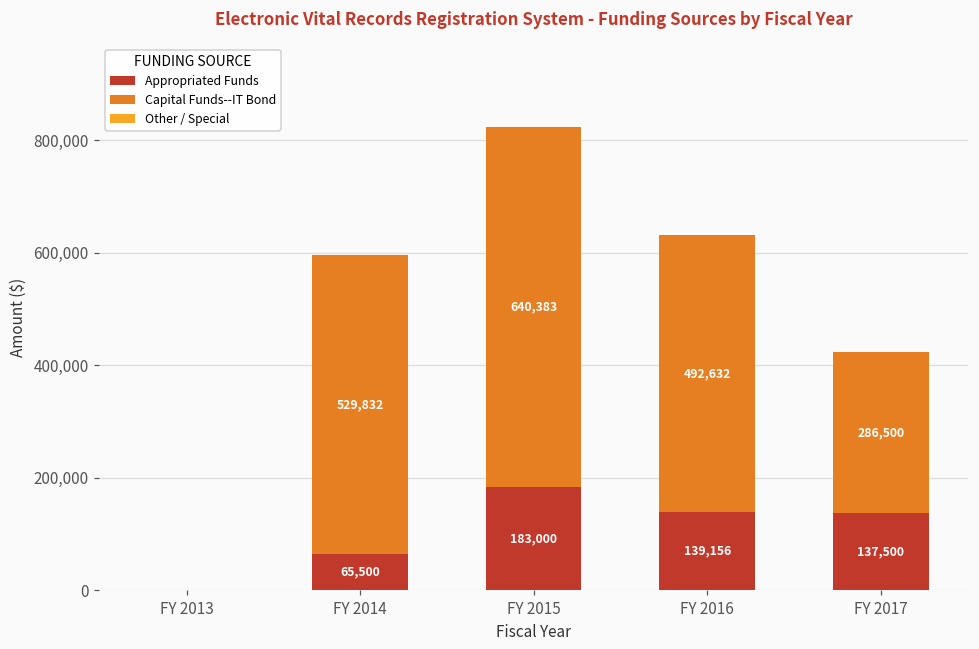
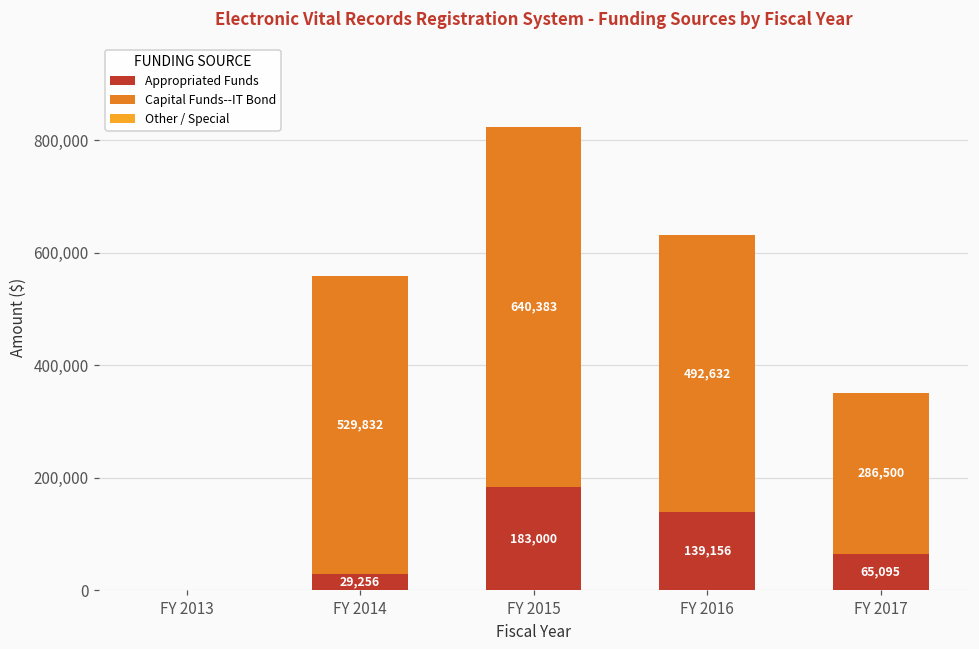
  {
    "Appropriated Funds": {
-     "FY 2014": "65,500",
+     "FY 2014": "29,256",
      "FY 2015": "183,000",
      "FY 2016": "139,156",
-     "FY 2017": "137,500"
+     "FY 2017": "65,095"
    },
    "Other / Special": {
      "FY 2014": "529,832",
      "FY 2015": "640,383",
      "FY 2016": "492,632",
      "FY 2017": "286,500"
    }
  }
